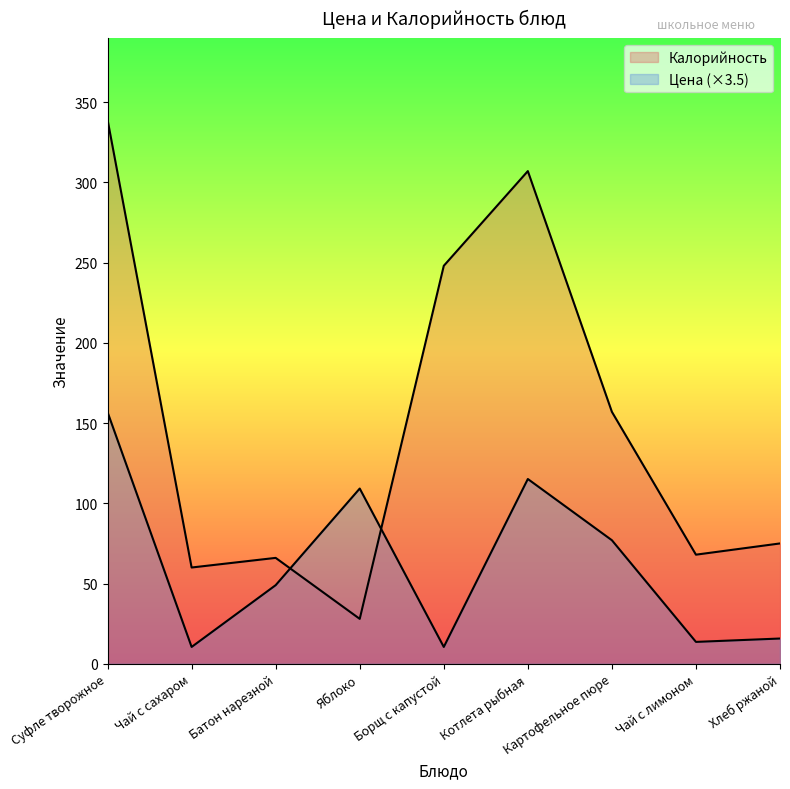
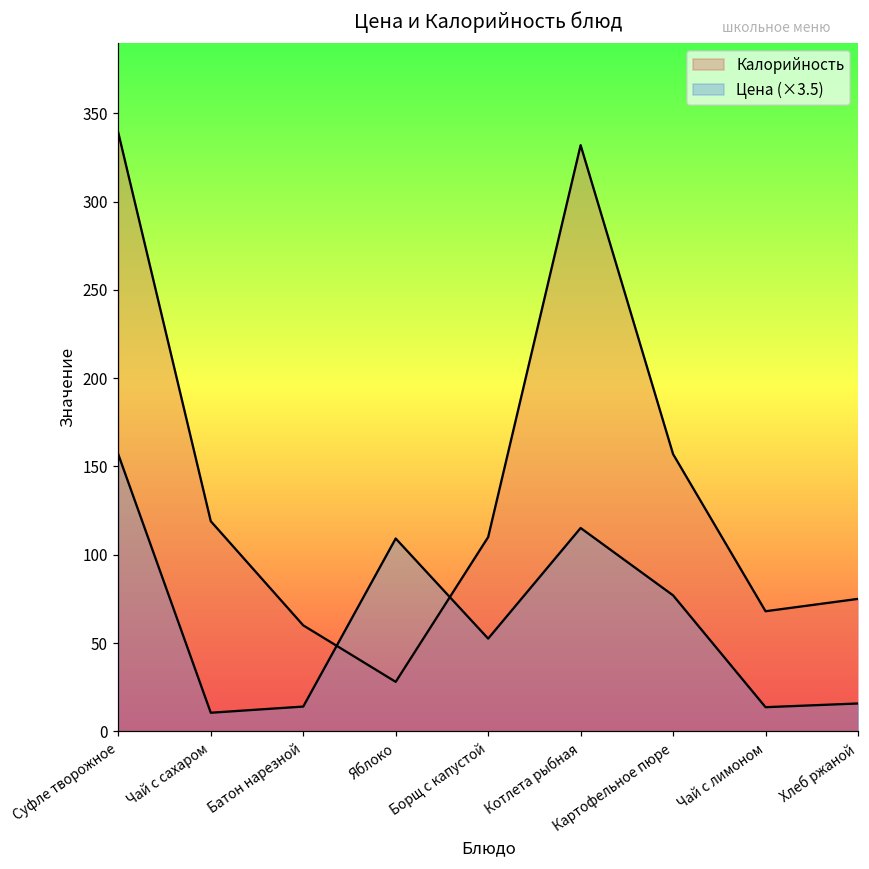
  {
    "Калорийность": {
      "Суфле творожное": 339,
-     "Чай с сахаром": 60,
-     "Батон нарезной": 66,
+     "Чай с сахаром": 119,
+     "Батон нарезной": 60,
      "Яблоко": 28,
-     "Борщ с капустой": 248,
-     "Котлета рыбная": 307,
+     "Борщ с капустой": 110,
+     "Котлета рыбная": 332,
      "Картофельное пюре": 157,
      "Чай с лимоном": 68,
      "Хлеб ржаной": 75
    },
    "Цена (×3.5)": {
      "Суфле творожное": 157,
      "Чай с сахаром": 11,
-     "Батон нарезной": 49,
+     "Батон нарезной": 14,
      "Яблоко": 109,
-     "Борщ с капустой": 11,
+     "Борщ с капустой": 53,
      "Котлета рыбная": 115,
      "Картофельное пюре": 77,
      "Чай с лимоном": 14,
      "Хлеб ржаной": 16
    }
  }
